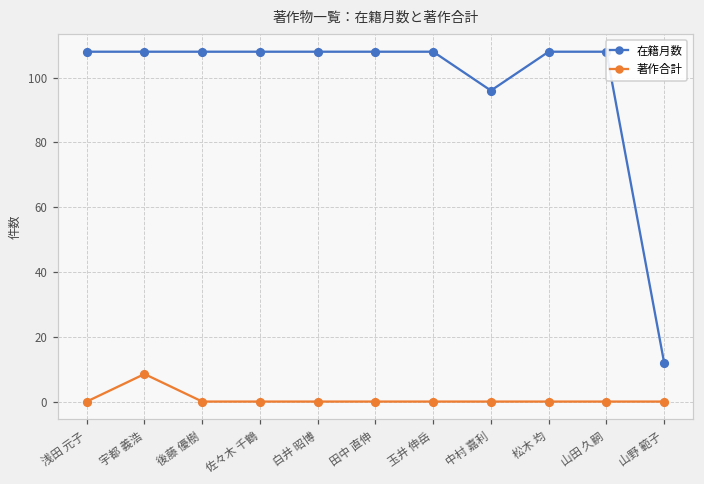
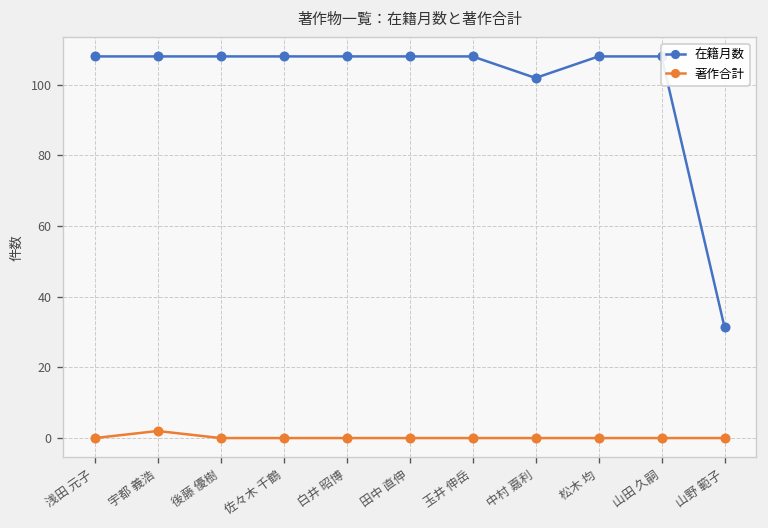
  {
    "在籍月数": {
      "浅田 元子": 108,
      "宇都 義浩": 108,
      "後藤 優樹": 108,
      "佐々木 千鶴": 108,
      "白井 昭博": 108,
      "田中 直伸": 108,
      "玉井 伸岳": 108,
-     "中村 嘉利": 96,
+     "中村 嘉利": 102,
      "松木 均": 108,
-     "山野 範子": 12
+     "山野 範子": 31
    },
    "著作合計": {
      "浅田 元子": 0,
-     "宇都 義浩": 9,
+     "宇都 義浩": 2,
      "後藤 優樹": 0,
      "佐々木 千鶴": 0,
      "白井 昭博": 0,
      "田中 直伸": 0,
      "玉井 伸岳": 0,
      "中村 嘉利": 0,
      "松木 均": 0,
      "山田 久嗣": 0,
      "山野 範子": 0
    }
  }
